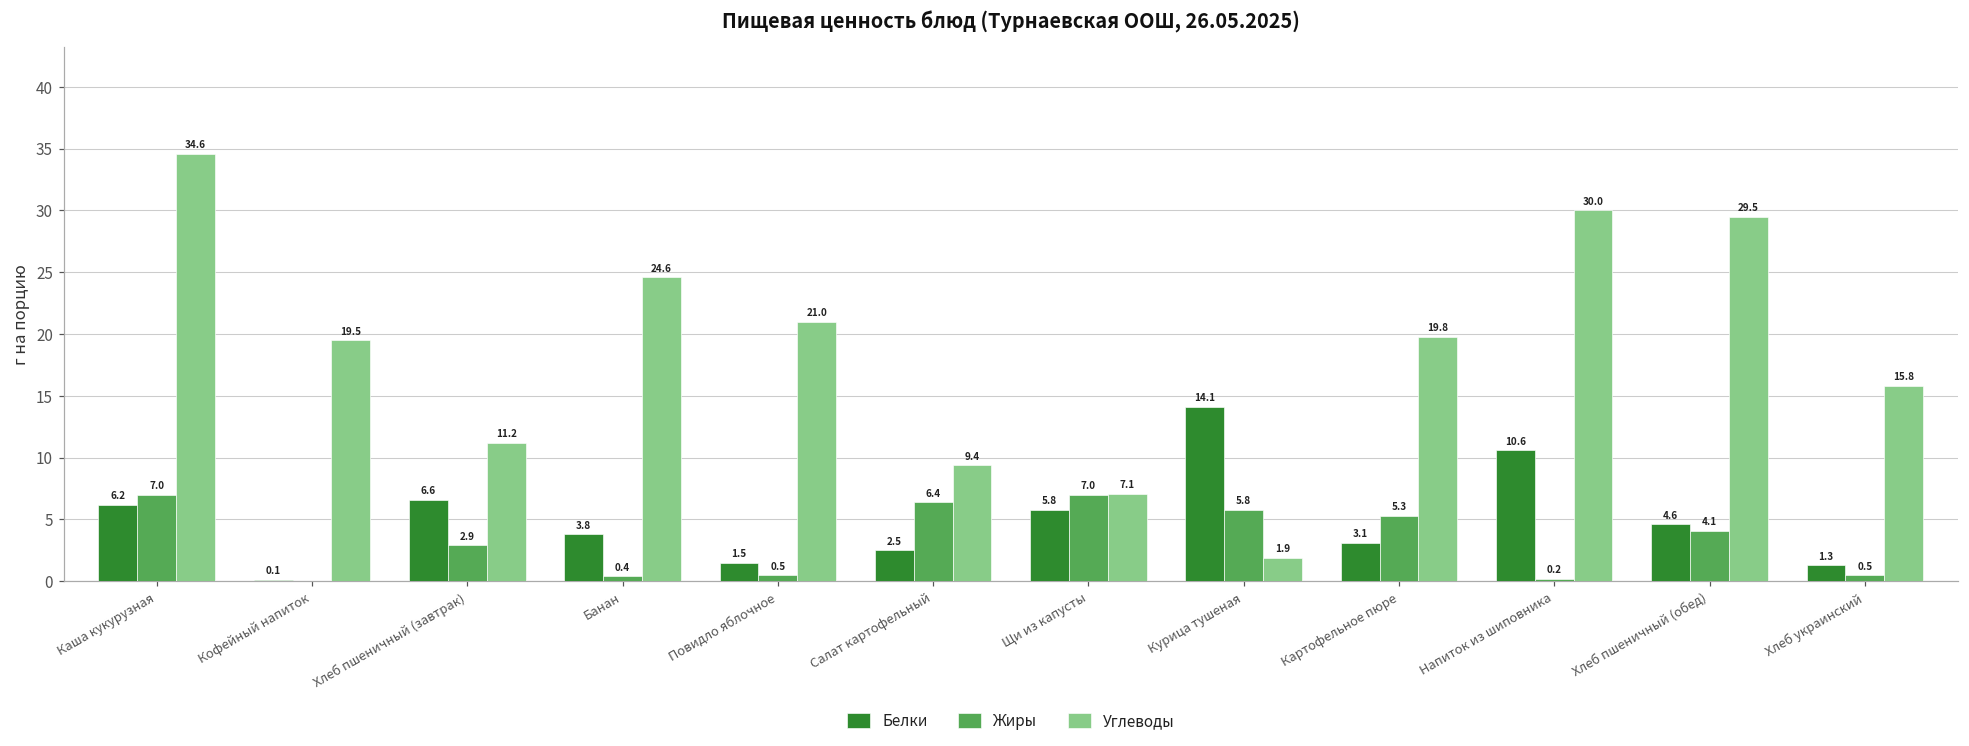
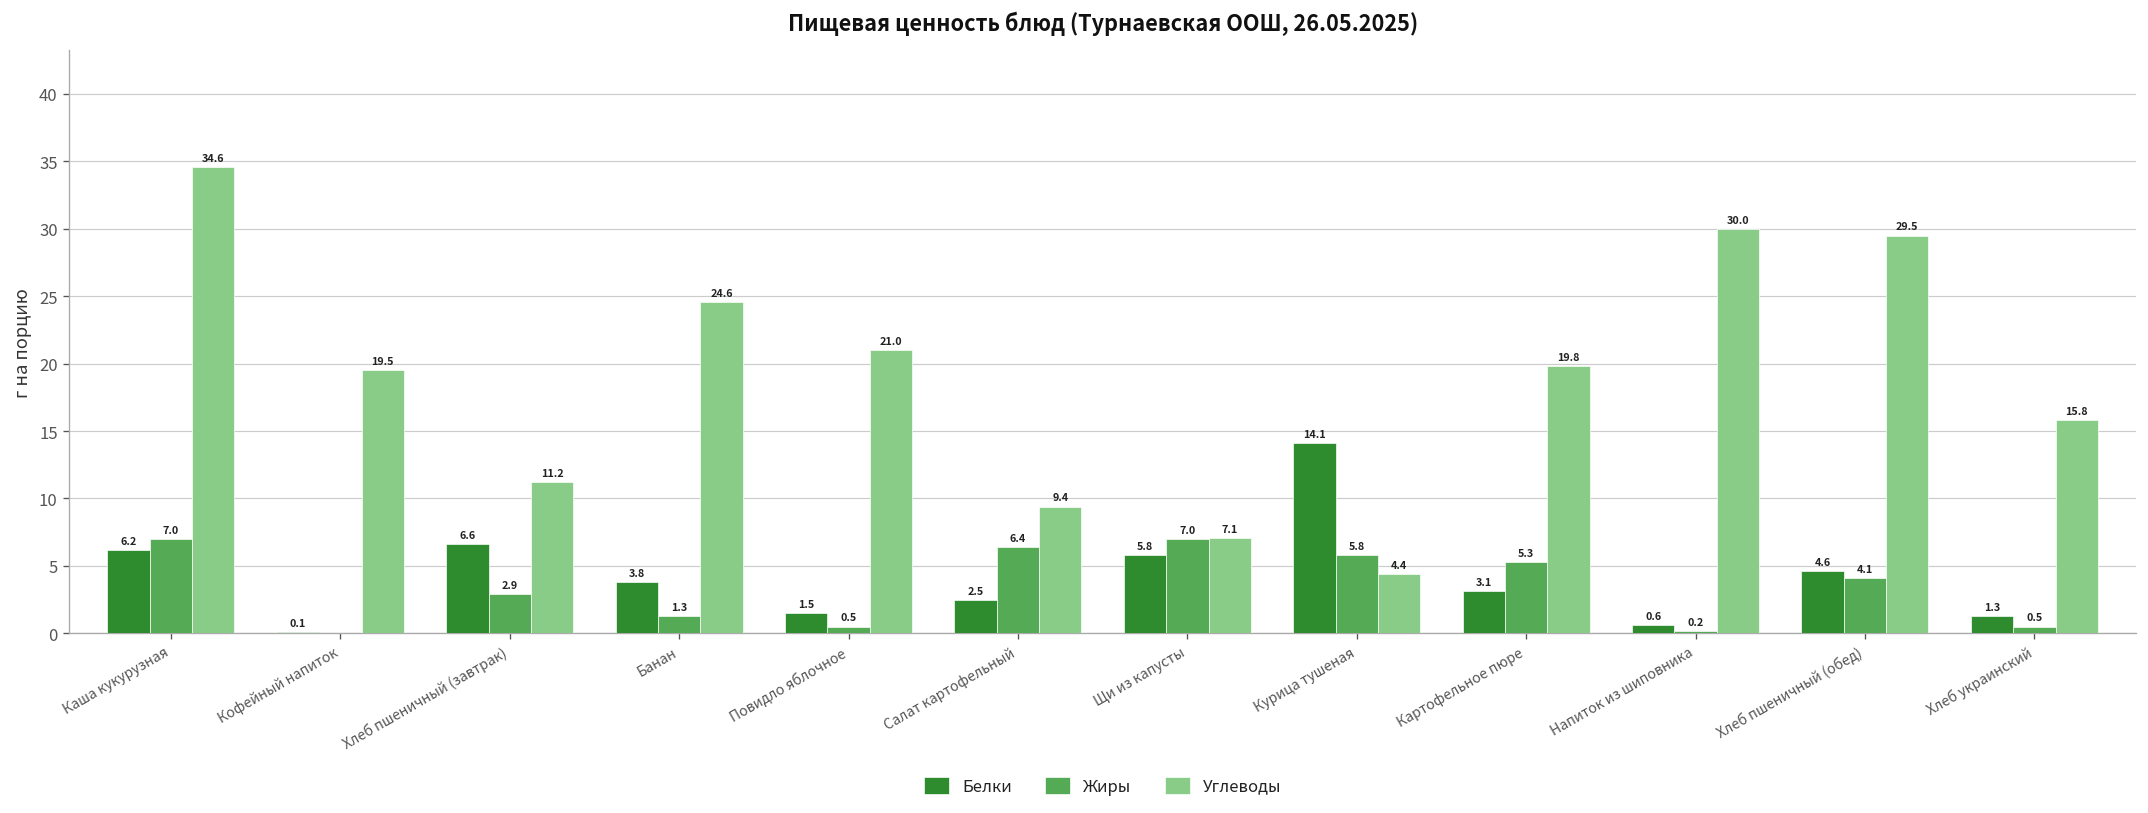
  {
    "Белки": {
      "Каша кукурузная": 6.2,
      "Кофейный напиток": 0.1,
      "Хлеб пшеничный (завтрак)": 6.6,
      "Банан": 3.8,
      "Повидло яблочное": 1.5,
      "Салат картофельный": 2.5,
      "Щи из капусты": 5.8,
      "Курица тушеная": 14.1,
      "Картофельное пюре": 3.1,
-     "Напиток из шиповника": 10.6,
+     "Напиток из шиповника": 0.6,
      "Хлеб пшеничный (обед)": 4.6,
      "Хлеб украинский": 1.3
    },
    "Жиры": {
      "Каша кукурузная": 7.0,
      "Хлеб пшеничный (завтрак)": 2.9,
-     "Банан": 0.4,
+     "Банан": 1.3,
      "Повидло яблочное": 0.5,
      "Салат картофельный": 6.4,
      "Щи из капусты": 7.0,
      "Курица тушеная": 5.8,
      "Картофельное пюре": 5.3,
      "Напиток из шиповника": 0.2,
      "Хлеб пшеничный (обед)": 4.1,
      "Хлеб украинский": 0.5
    },
    "Углеводы": {
      "Каша кукурузная": 34.6,
      "Кофейный напиток": 19.5,
      "Хлеб пшеничный (завтрак)": 11.2,
      "Банан": 24.6,
      "Повидло яблочное": 21.0,
      "Салат картофельный": 9.4,
      "Щи из капусты": 7.1,
-     "Курица тушеная": 1.9,
+     "Курица тушеная": 4.4,
      "Картофельное пюре": 19.8,
      "Напиток из шиповника": 30.0,
      "Хлеб пшеничный (обед)": 29.5,
      "Хлеб украинский": 15.8
    }
  }
